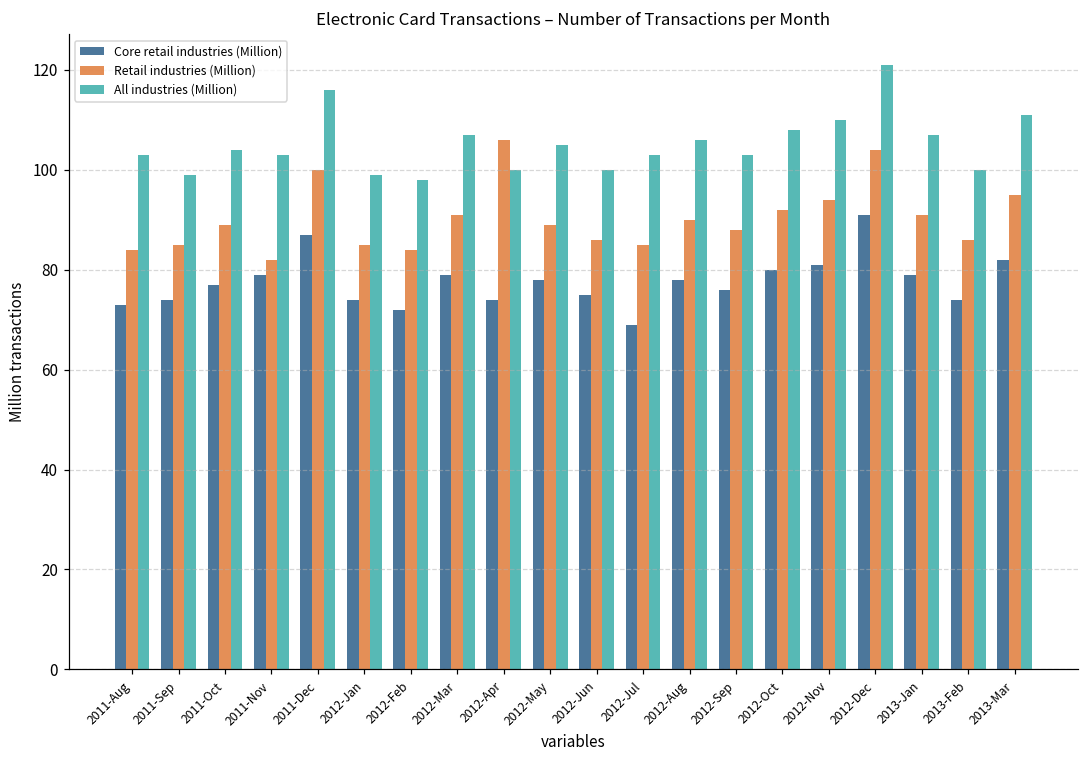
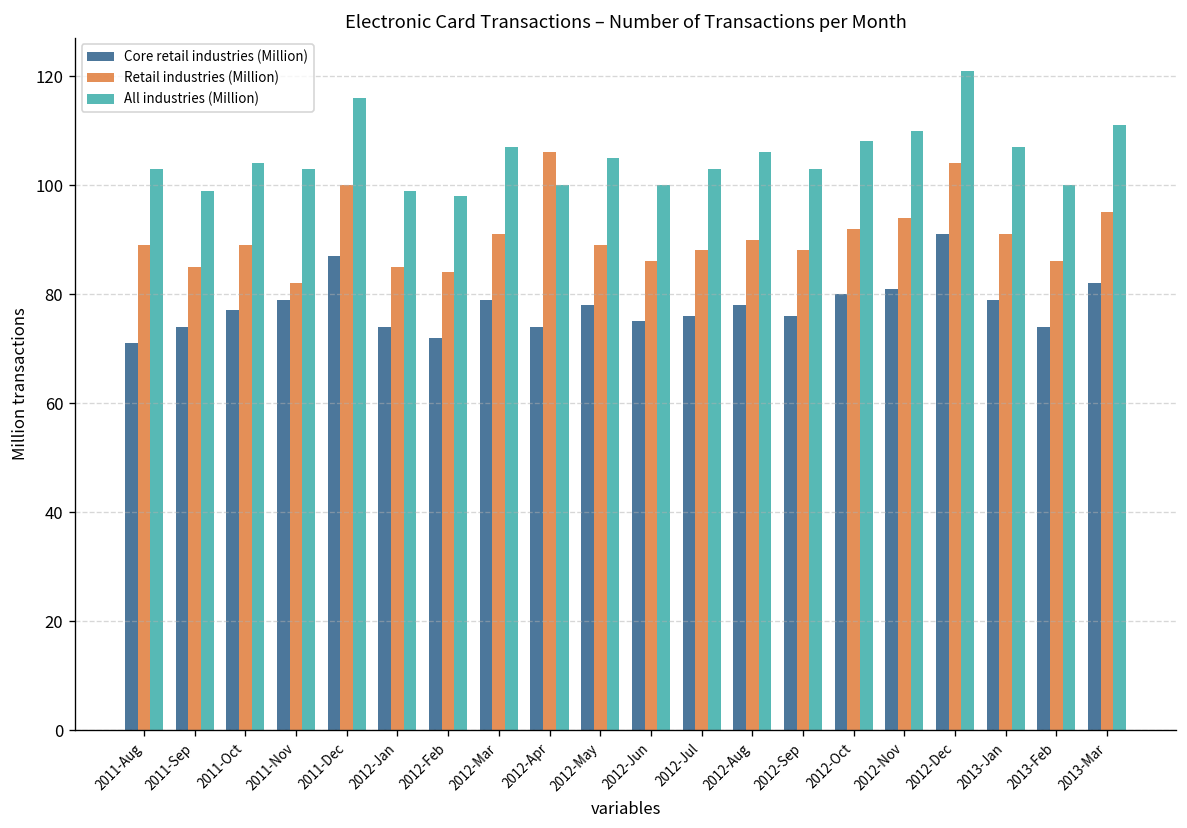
  {
    "Core retail industries (Million)": {
-     "2011-Aug": 73,
+     "2011-Aug": 71,
      "2011-Sep": 74,
      "2011-Oct": 77,
      "2011-Nov": 79,
      "2011-Dec": 87,
      "2012-Jan": 74,
      "2012-Feb": 72,
      "2012-Mar": 79,
      "2012-Apr": 74,
      "2012-May": 78,
      "2012-Jun": 75,
-     "2012-Jul": 69,
+     "2012-Jul": 76,
      "2012-Aug": 78,
      "2012-Sep": 76,
      "2012-Oct": 80,
      "2012-Nov": 81,
      "2012-Dec": 91,
      "2013-Jan": 79,
      "2013-Feb": 74,
      "2013-Mar": 82
    },
    "Retail industries (Million)": {
-     "2011-Aug": 84,
+     "2011-Aug": 89,
      "2011-Sep": 85,
      "2011-Oct": 89,
      "2011-Nov": 82,
      "2011-Dec": 100,
      "2012-Jan": 85,
      "2012-Feb": 84,
      "2012-Mar": 91,
      "2012-Apr": 106,
      "2012-May": 89,
      "2012-Jun": 86,
-     "2012-Jul": 85,
+     "2012-Jul": 88,
      "2012-Aug": 90,
      "2012-Sep": 88,
      "2012-Oct": 92,
      "2012-Nov": 94,
      "2012-Dec": 104,
      "2013-Jan": 91,
      "2013-Feb": 86,
      "2013-Mar": 95
    },
    "All industries (Million)": {
      "2011-Aug": 103,
      "2011-Sep": 99,
      "2011-Oct": 104,
      "2011-Nov": 103,
      "2011-Dec": 116,
      "2012-Jan": 99,
      "2012-Feb": 98,
      "2012-Mar": 107,
      "2012-Apr": 100,
      "2012-May": 105,
      "2012-Jun": 100,
      "2012-Jul": 103,
      "2012-Aug": 106,
      "2012-Sep": 103,
      "2012-Oct": 108,
      "2012-Nov": 110,
      "2012-Dec": 121,
      "2013-Jan": 107,
      "2013-Feb": 100,
      "2013-Mar": 111
    }
  }
